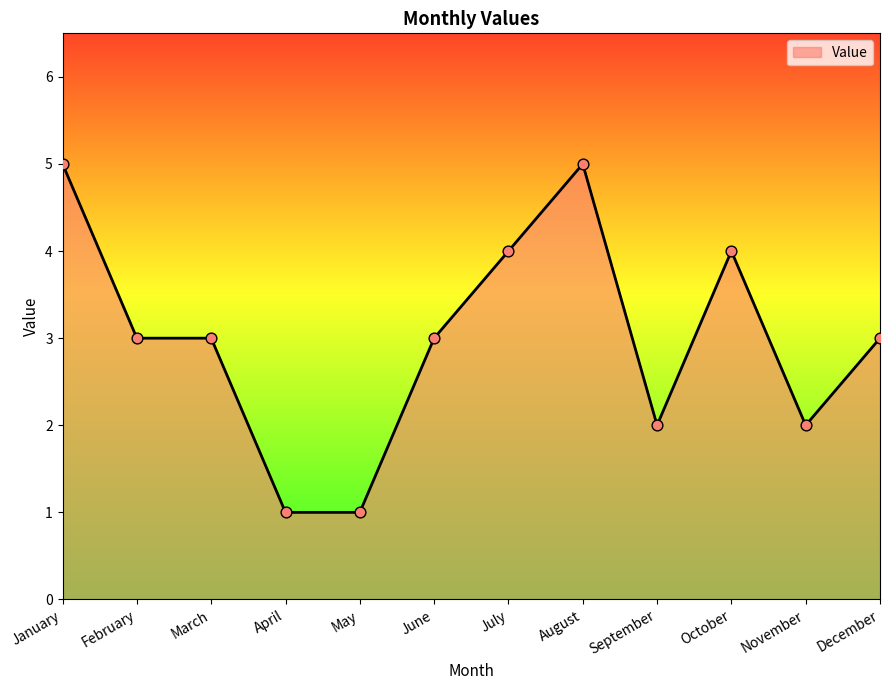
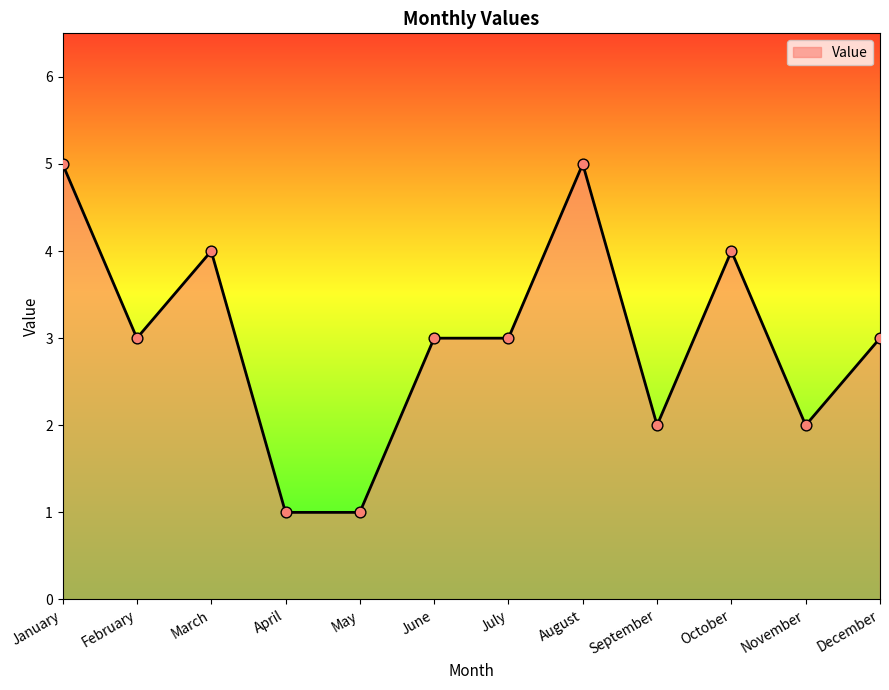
  {
    "January": 5,
    "February": 3,
-   "March": 3,
+   "March": 4,
    "April": 1,
    "May": 1,
    "June": 3,
-   "July": 4,
+   "July": 3,
    "August": 5,
    "September": 2,
    "October": 4,
    "November": 2,
    "December": 3
  }
